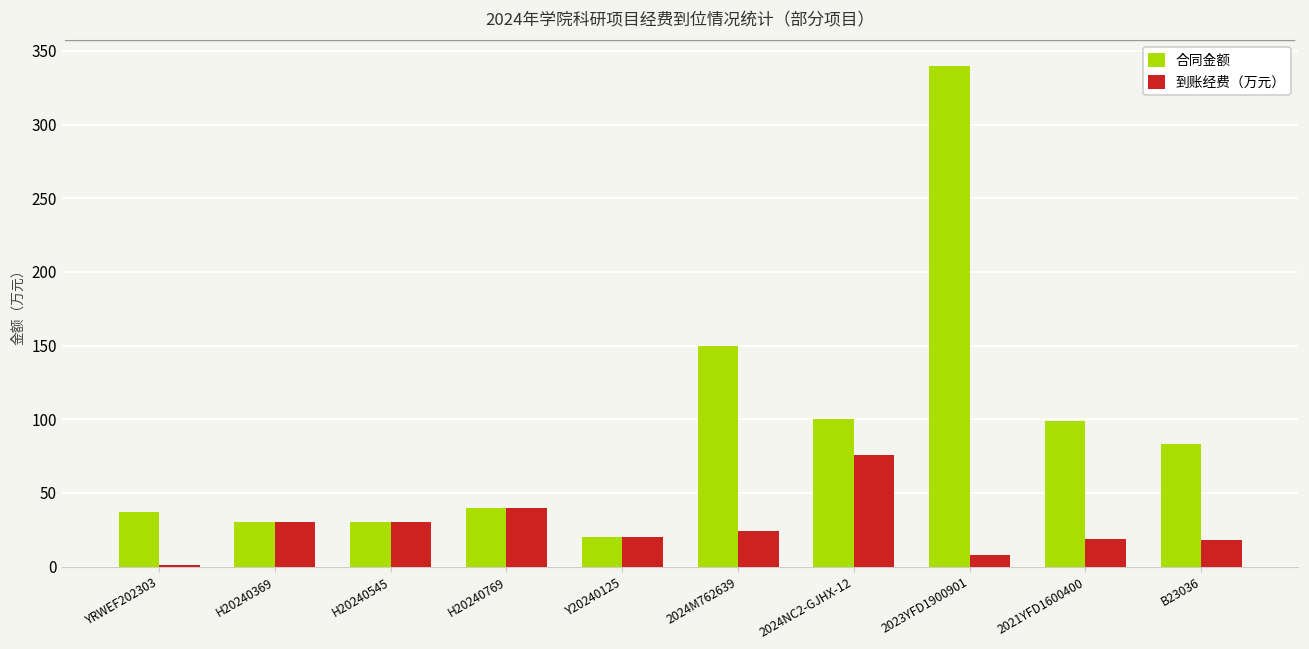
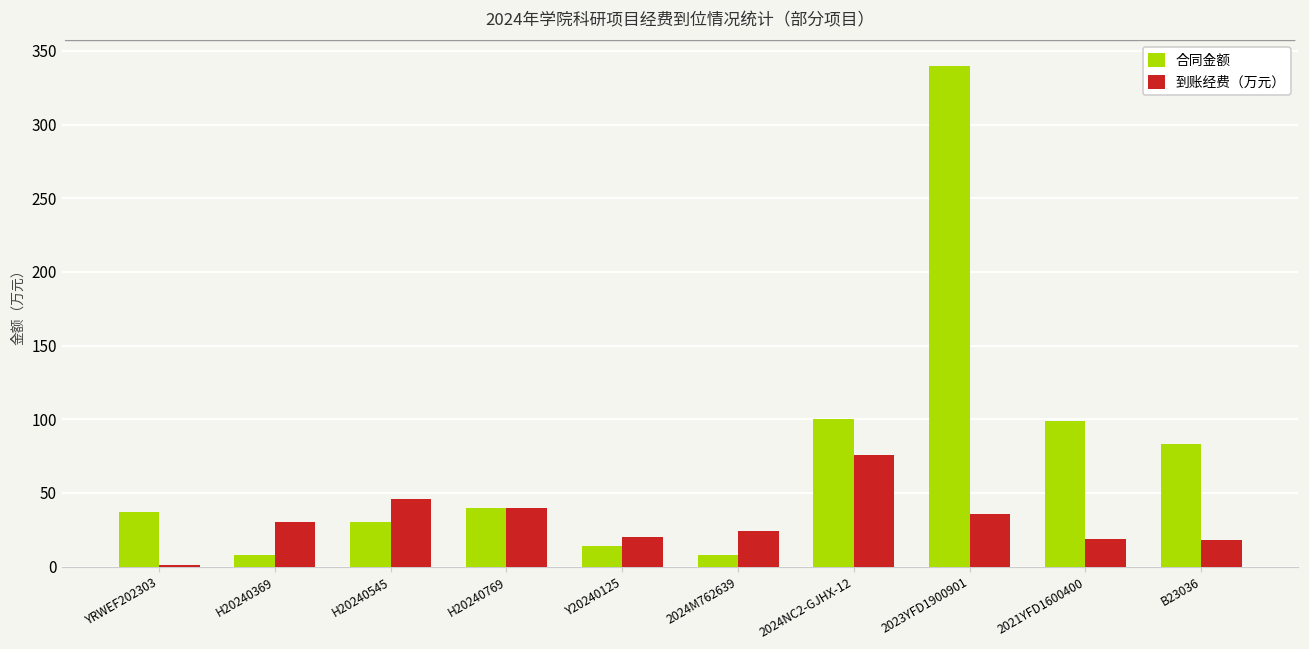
  {
    "合同金额": {
      "YRWEF202303": 37,
-     "H20240369": 30,
+     "H20240369": 8,
      "H20240545": 30,
      "H20240769": 40,
-     "Y20240125": 20,
-     "2024M762639": 150,
+     "Y20240125": 14,
+     "2024M762639": 8,
      "2024NC2-GJHX-12": 100,
      "2023YFD1900901": 340,
      "2021YFD1600400": 99,
      "B23036": 83
    },
    "到账经费（万元）": {
      "H20240369": 30,
-     "H20240545": 30,
+     "H20240545": 46,
      "H20240769": 40,
      "Y20240125": 20,
      "2024M762639": 24,
      "2024NC2-GJHX-12": 76,
-     "2023YFD1900901": 8,
+     "2023YFD1900901": 36,
      "2021YFD1600400": 19,
      "B23036": 18
    }
  }
